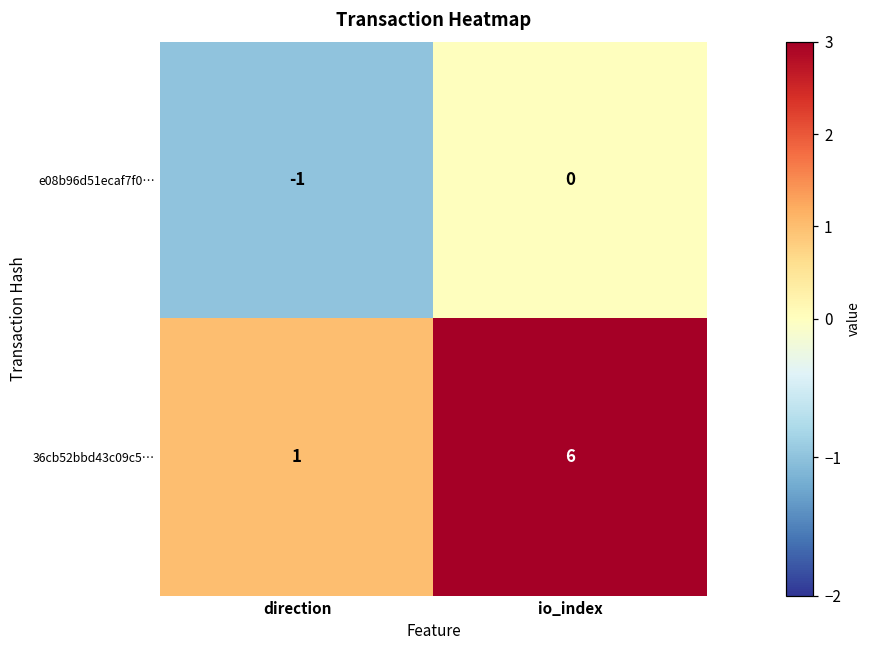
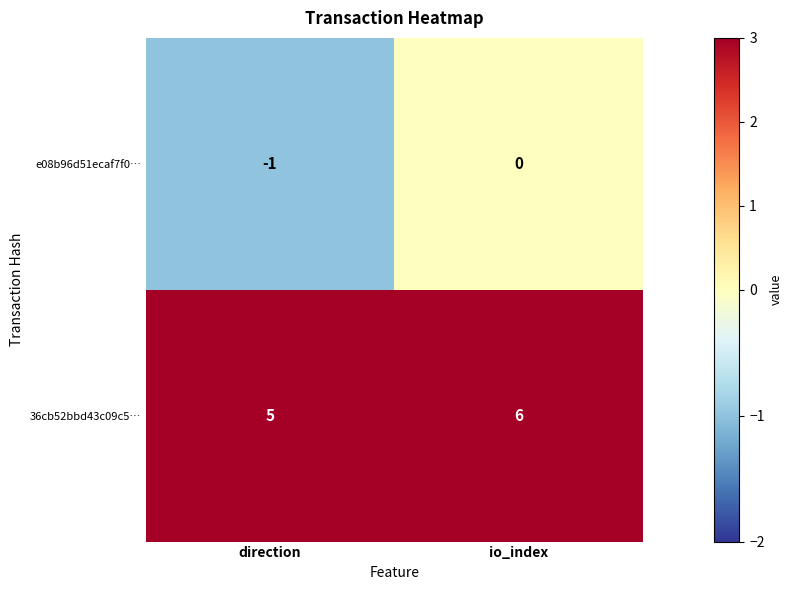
  {
    "e08b96d51ecaf7f0…": {
      "direction": -1,
      "io_index": 0
    },
    "36cb52bbd43c09c5…": {
-     "direction": 1,
+     "direction": 5,
      "io_index": 6
    }
  }
